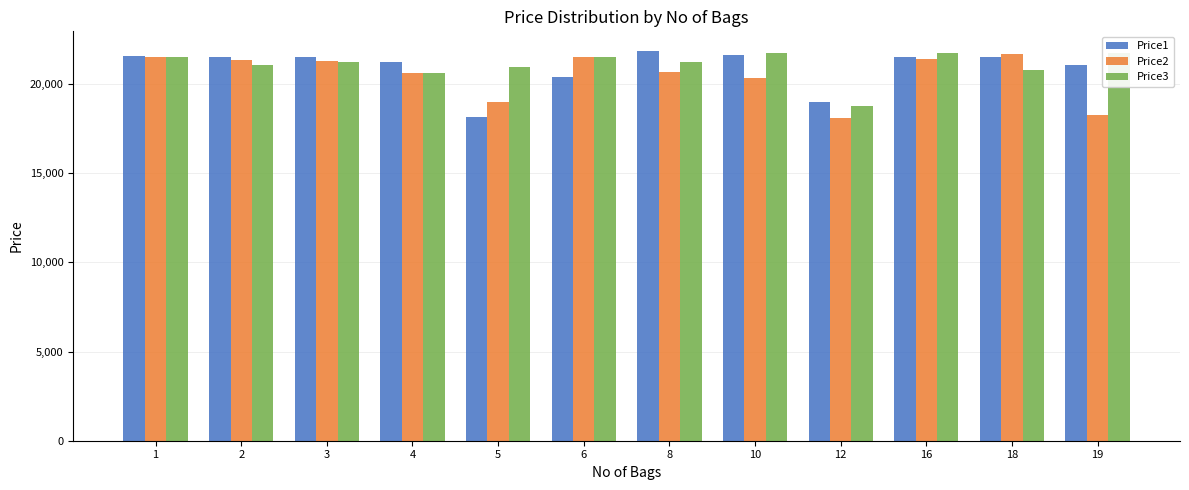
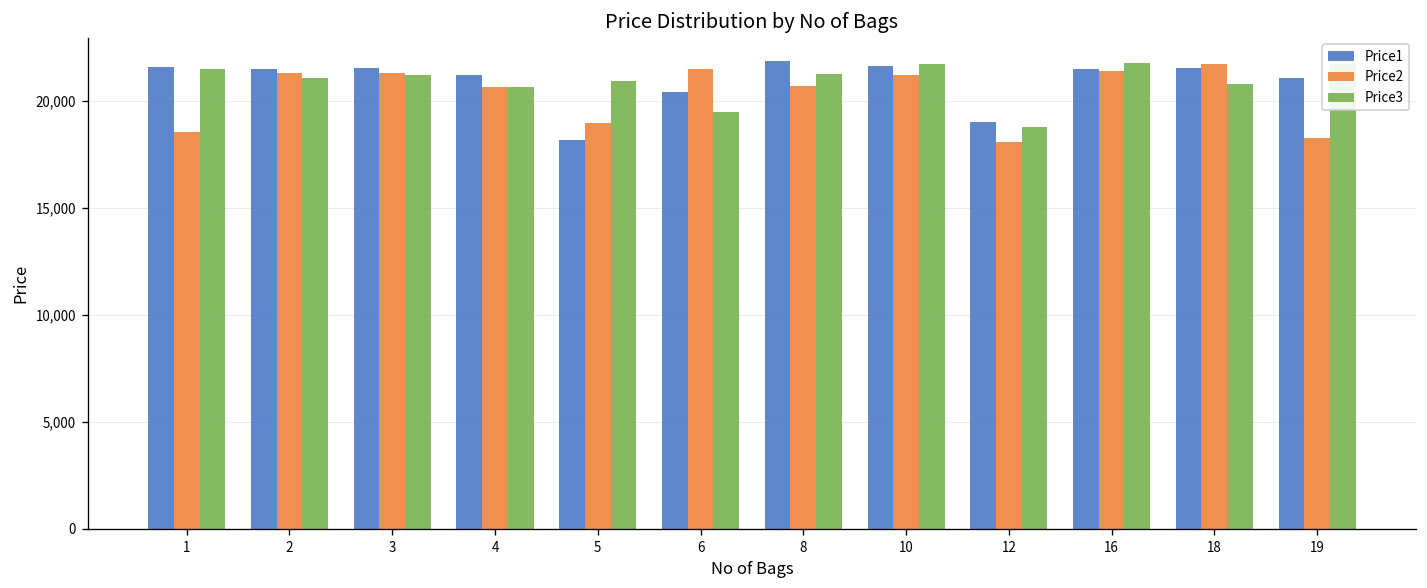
  {
    "Price1": {
      "1": "21,600",
      "2": "21,500",
      "3": "21,500",
      "4": "21,200",
      "5": "18,100",
      "6": "20,400",
      "8": "21,900",
      "10": "21,600",
      "12": "19,000",
      "16": "21,500",
      "18": "21,500",
      "19": "21,100"
    },
    "Price2": {
-     "1": "21,500",
+     "1": "18,500",
      "2": "21,300",
      "3": "21,300",
      "4": "20,600",
      "5": "19,000",
      "6": "21,500",
      "8": "20,700",
-     "10": "20,300",
+     "10": "21,200",
      "12": "18,100",
      "16": "21,400",
      "18": "21,700",
      "19": "18,300"
    },
    "Price3": {
      "1": "21,500",
      "2": "21,100",
      "3": "21,200",
      "4": "20,600",
      "5": "20,900",
-     "6": "21,500",
+     "6": "19,500",
      "8": "21,300",
      "10": "21,700",
      "12": "18,800",
      "16": "21,700",
      "18": "20,800"
    }
  }
